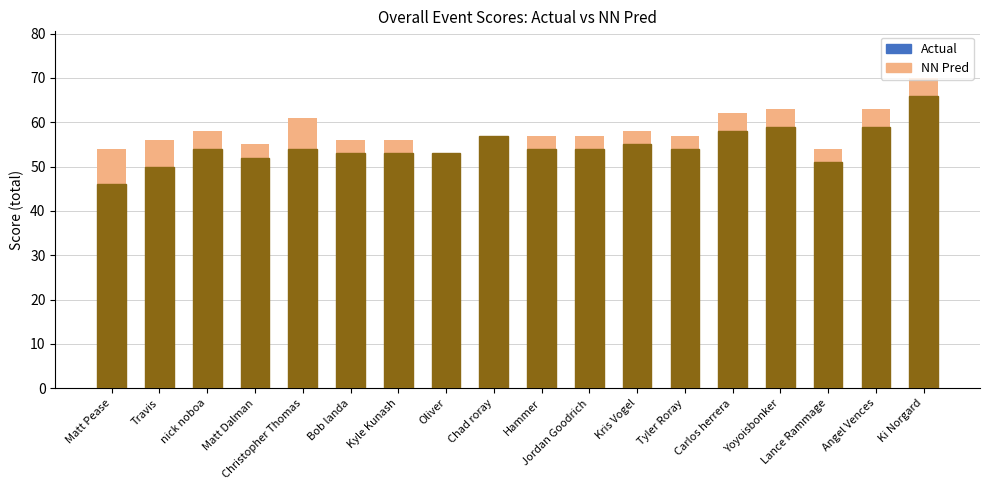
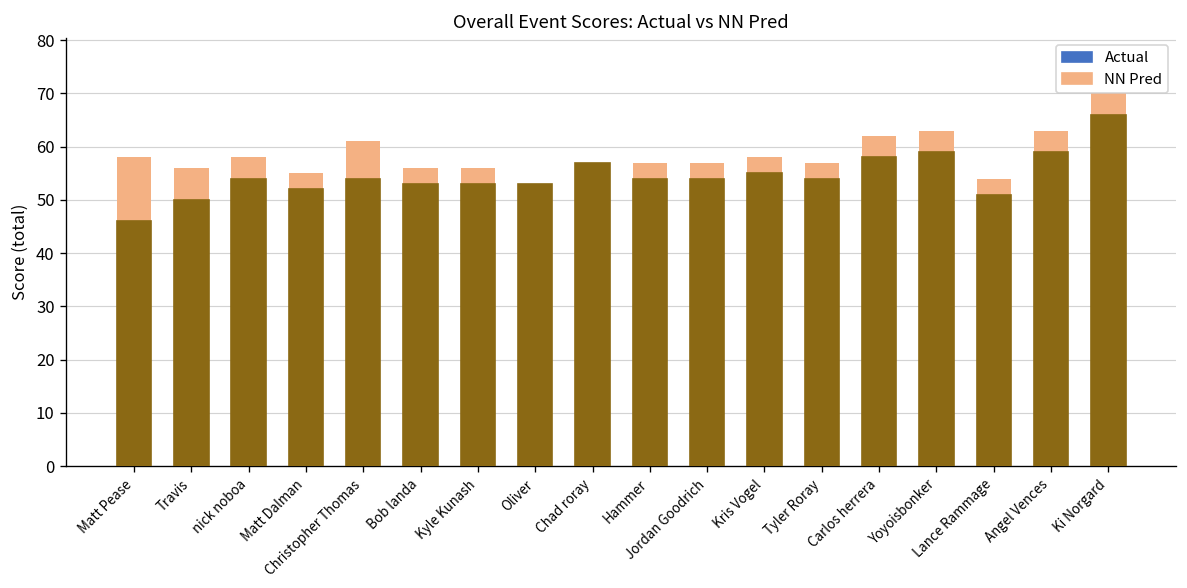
  {
    "NN Pred": {
-     "Matt Pease": 54,
+     "Matt Pease": 58,
      "Travis": 56,
      "nick noboa": 58,
      "Matt Dalman": 55,
      "Christopher Thomas": 61,
      "Bob landa": 56,
      "Kyle Kunash": 56,
      "Hammer": 57,
      "Jordan Goodrich": 57,
      "Kris Vogel": 58,
      "Tyler Roray": 57,
      "Carlos herrera": 62,
      "Yoyoisbonker": 63,
      "Lance Rammage": 54,
      "Angel Vences": 63
    }
  }
